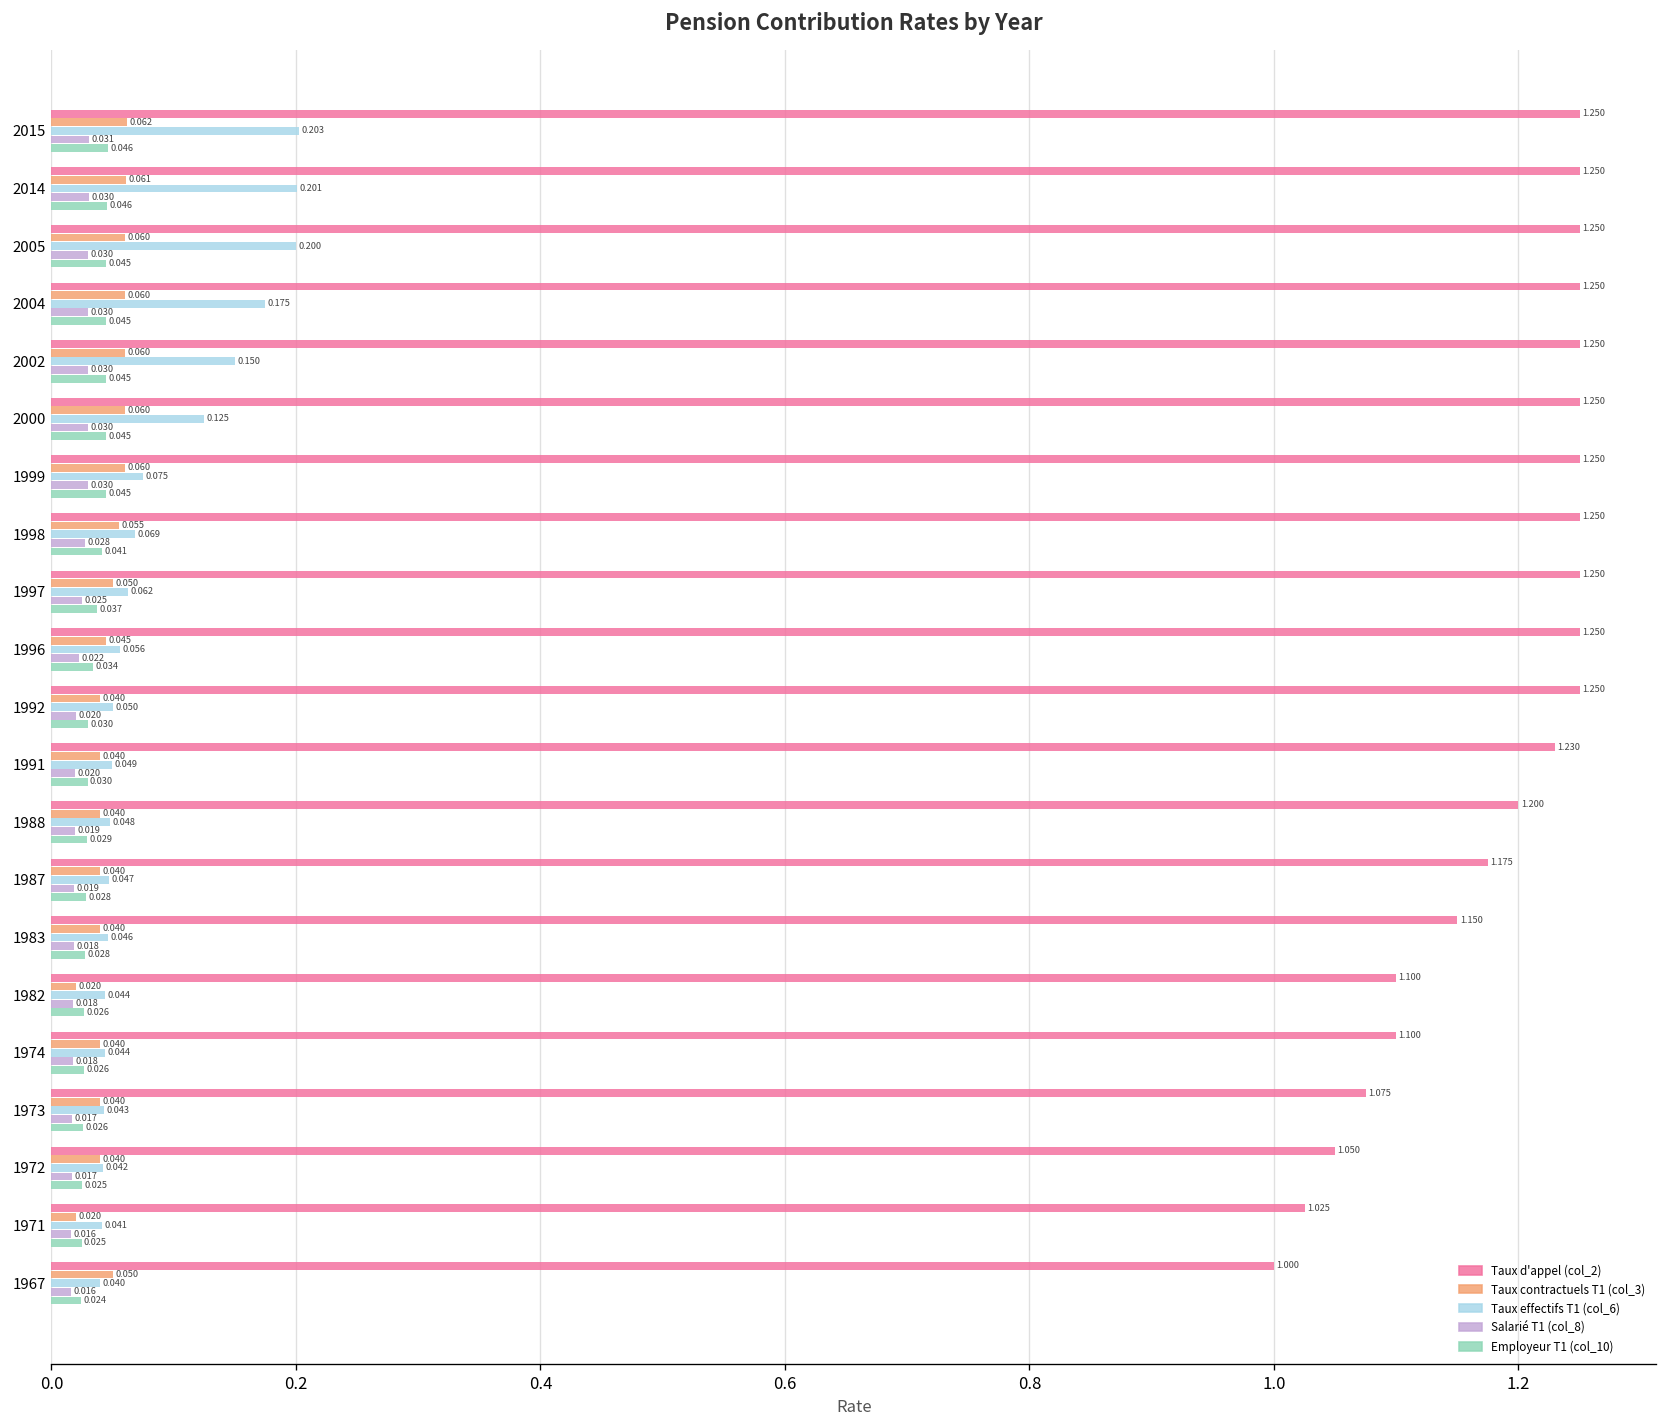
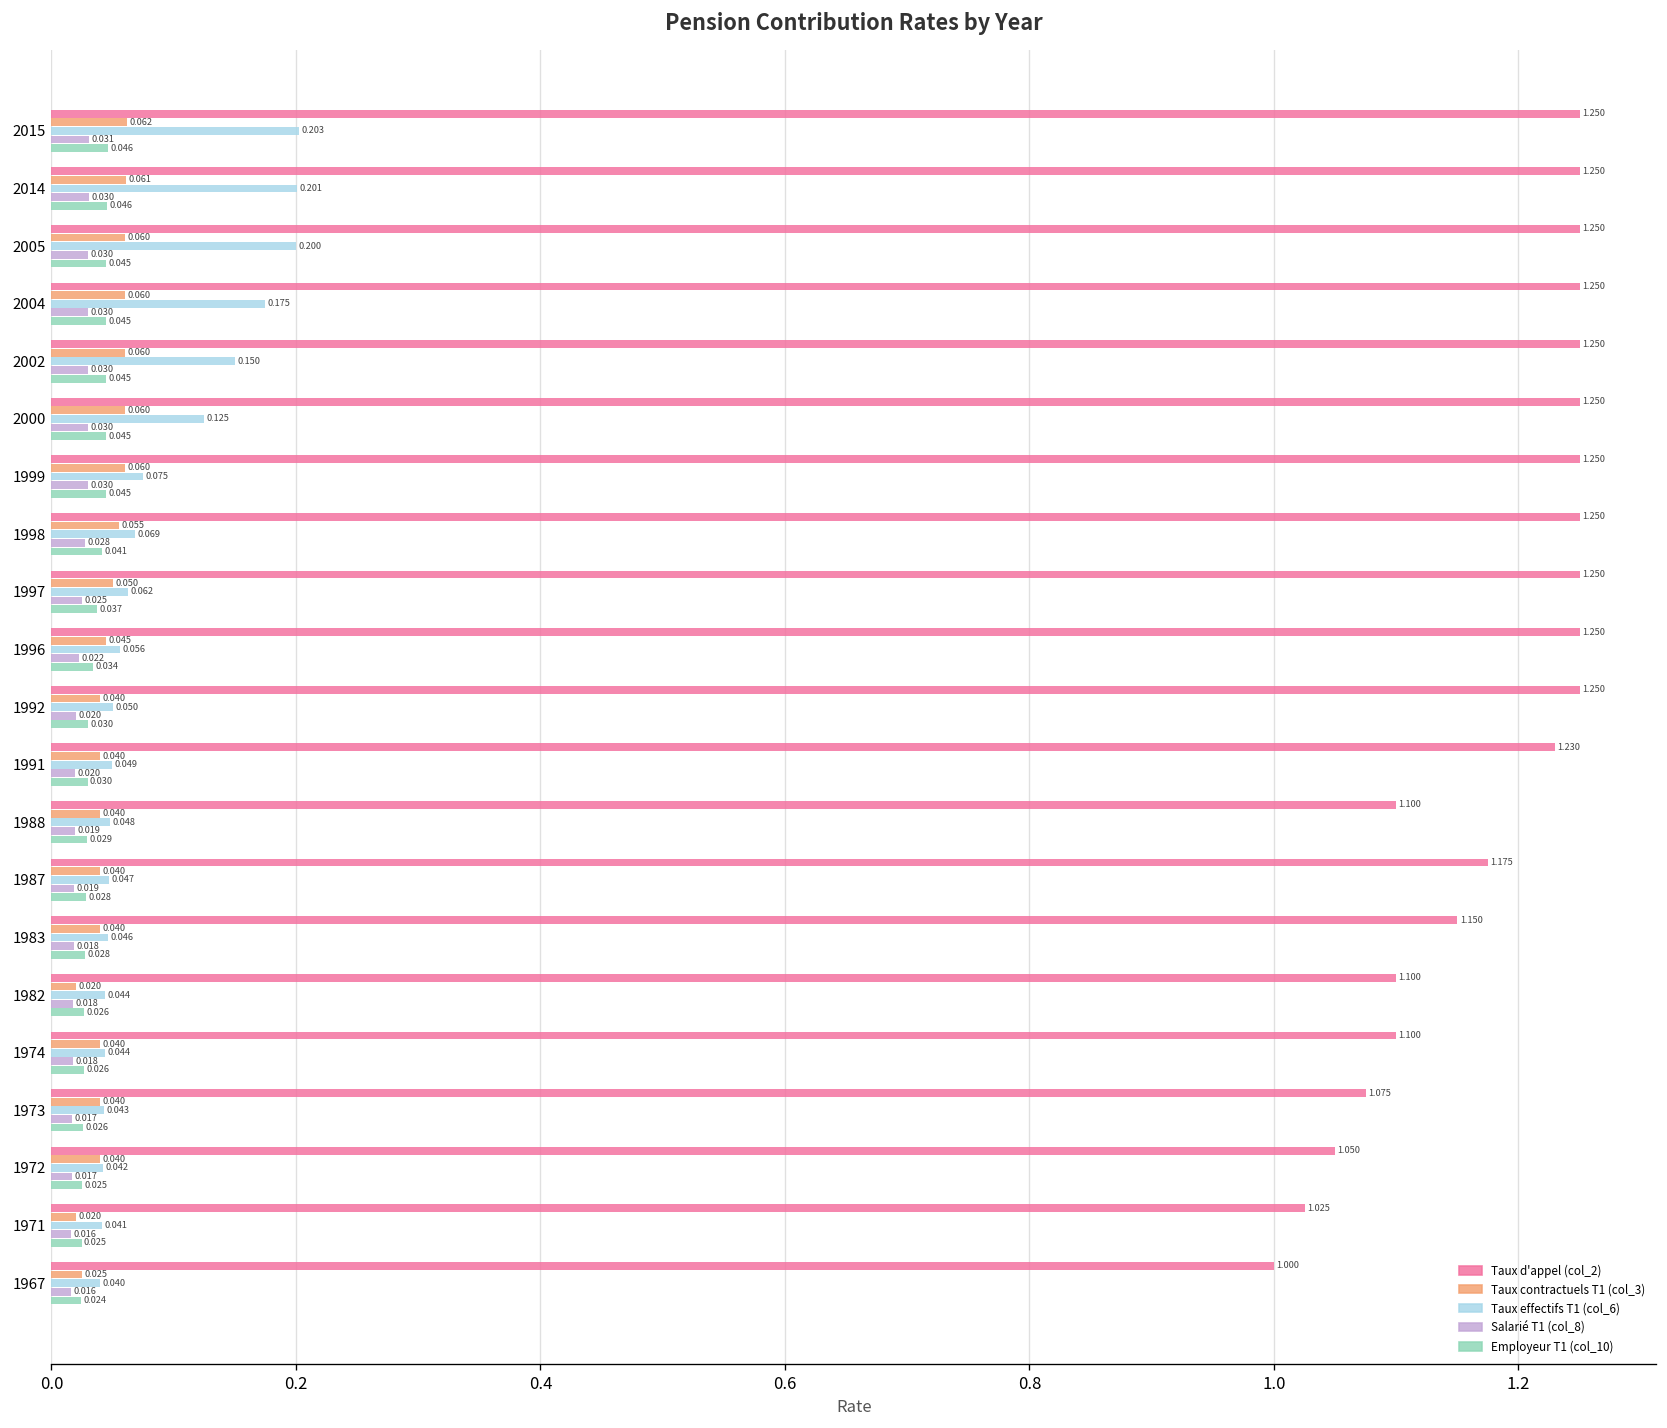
  {
    "Taux d'appel (col_2)": {
      "2015": 1.250,
      "2014": 1.250,
      "2005": 1.250,
      "2004": 1.250,
      "2002": 1.250,
      "2000": 1.250,
      "1999": 1.250,
      "1998": 1.250,
      "1997": 1.250,
      "1996": 1.250,
      "1992": 1.250,
      "1991": 1.230,
-     "1988": 1.200,
+     "1988": 1.100,
      "1987": 1.175,
      "1983": 1.150,
      "1982": 1.100,
      "1974": 1.100,
      "1973": 1.075,
      "1972": 1.050,
      "1971": 1.025,
      "1967": 1.000
    },
    "Taux contractuels T1 (col_3)": {
      "2015": 0.062,
      "2014": 0.061,
      "2005": 0.060,
      "2004": 0.060,
      "2002": 0.060,
      "2000": 0.060,
      "1999": 0.060,
      "1998": 0.055,
      "1997": 0.050,
      "1996": 0.045,
      "1992": 0.040,
      "1991": 0.040,
      "1988": 0.040,
      "1987": 0.040,
      "1983": 0.040,
      "1982": 0.020,
      "1974": 0.040,
      "1973": 0.040,
      "1972": 0.040,
      "1971": 0.020,
-     "1967": 0.050
+     "1967": 0.025
    }
  }
